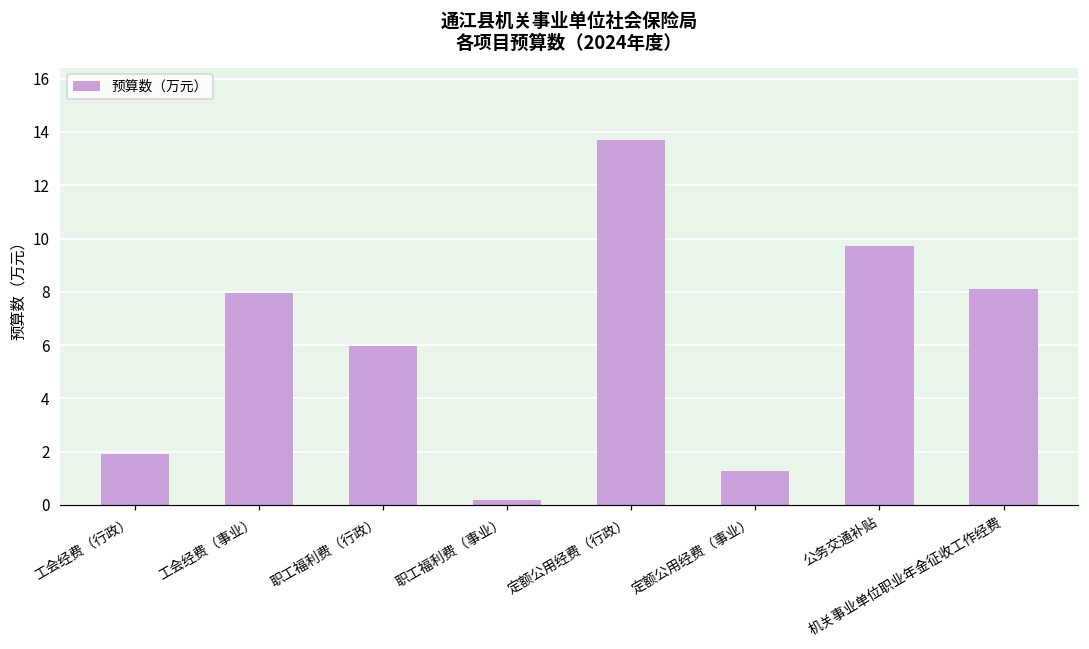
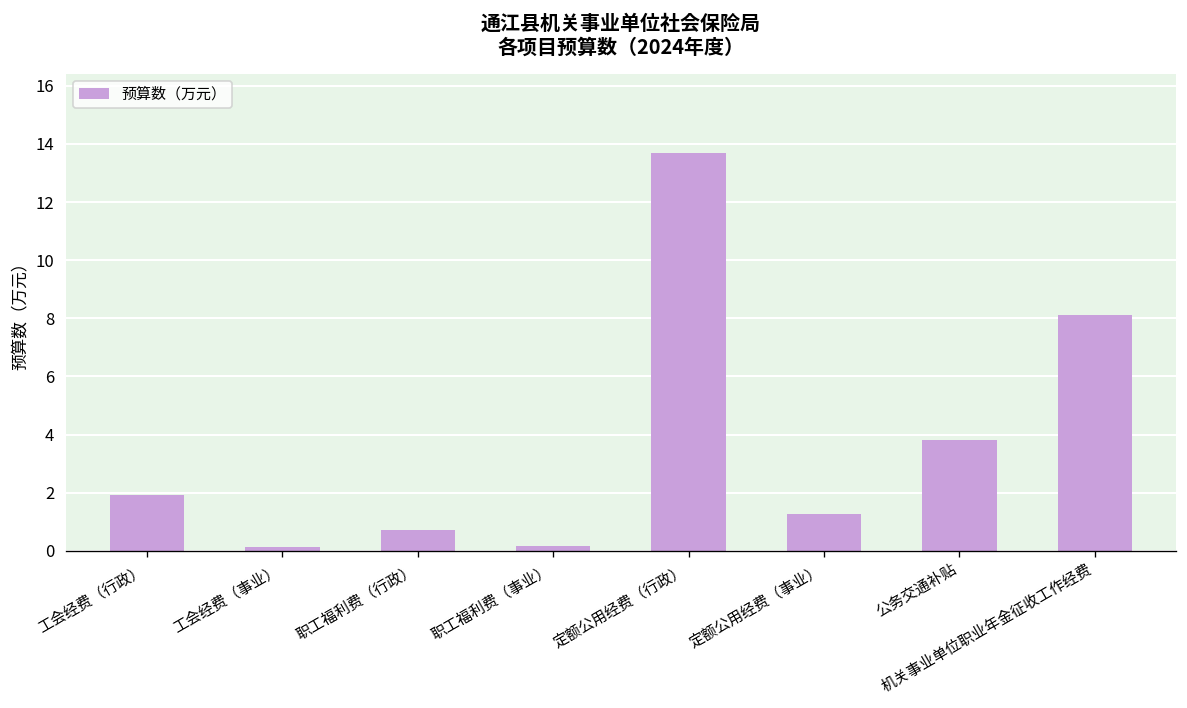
  {
    "工会经费（行政）": 1.9,
-   "工会经费（事业）": 8.0,
-   "职工福利费（行政）": 6.0,
+   "工会经费（事业）": 0.1,
+   "职工福利费（行政）": 0.7,
    "职工福利费（事业）": 0.2,
    "定额公用经费（行政）": 13.7,
    "定额公用经费（事业）": 1.3,
-   "公务交通补贴": 9.7,
+   "公务交通补贴": 3.8,
    "机关事业单位职业年金征收工作经费": 8.1
  }
